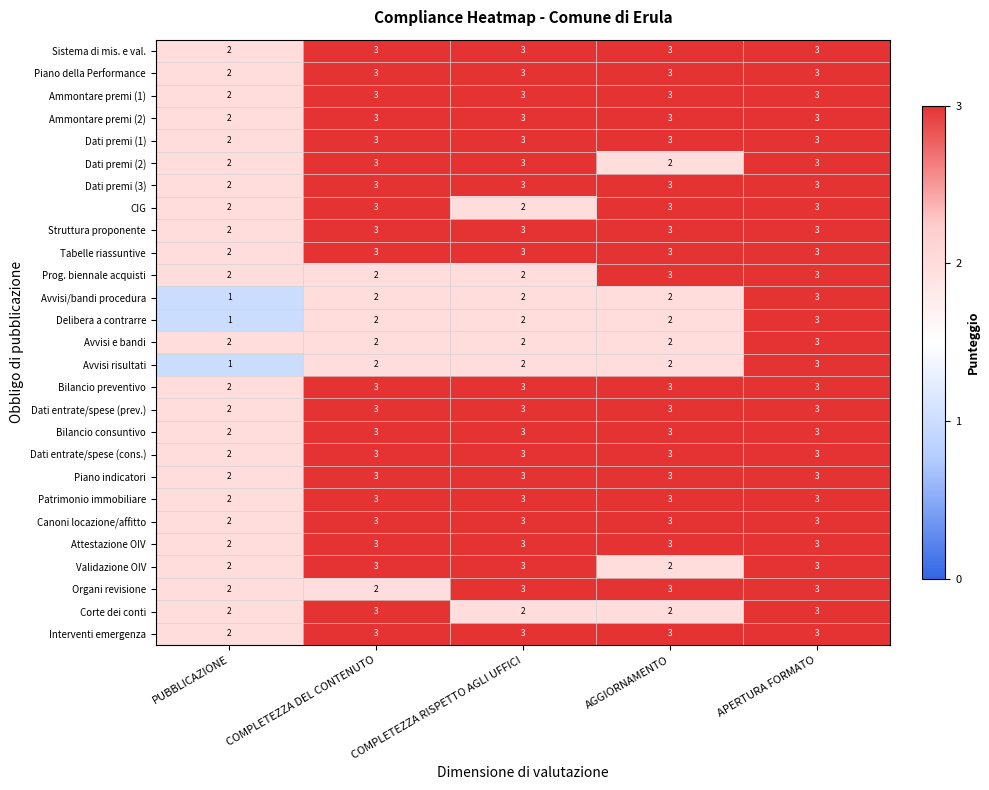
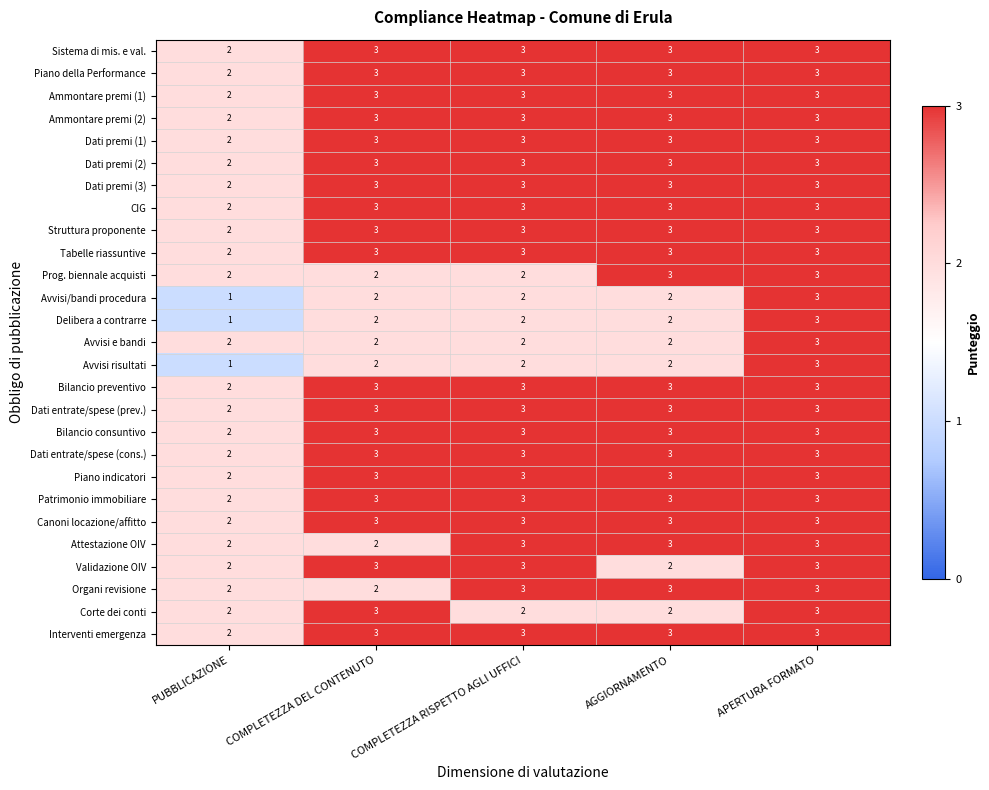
  {
    "Sistema di mis. e val.": {
      "PUBBLICAZIONE": 2,
      "COMPLETEZZA DEL CONTENUTO": 3,
      "COMPLETEZZA RISPETTO AGLI UFFICI": 3,
      "AGGIORNAMENTO": 3,
      "APERTURA FORMATO": 3
    },
    "Piano della Performance": {
      "PUBBLICAZIONE": 2,
      "COMPLETEZZA DEL CONTENUTO": 3,
      "COMPLETEZZA RISPETTO AGLI UFFICI": 3,
      "AGGIORNAMENTO": 3,
      "APERTURA FORMATO": 3
    },
    "Ammontare premi (1)": {
      "PUBBLICAZIONE": 2,
      "COMPLETEZZA DEL CONTENUTO": 3,
      "COMPLETEZZA RISPETTO AGLI UFFICI": 3,
      "AGGIORNAMENTO": 3,
      "APERTURA FORMATO": 3
    },
    "Ammontare premi (2)": {
      "PUBBLICAZIONE": 2,
      "COMPLETEZZA DEL CONTENUTO": 3,
      "COMPLETEZZA RISPETTO AGLI UFFICI": 3,
      "AGGIORNAMENTO": 3,
      "APERTURA FORMATO": 3
    },
    "Dati premi (1)": {
      "PUBBLICAZIONE": 2,
      "COMPLETEZZA DEL CONTENUTO": 3,
      "COMPLETEZZA RISPETTO AGLI UFFICI": 3,
      "AGGIORNAMENTO": 3,
      "APERTURA FORMATO": 3
    },
    "Dati premi (2)": {
      "PUBBLICAZIONE": 2,
      "COMPLETEZZA DEL CONTENUTO": 3,
      "COMPLETEZZA RISPETTO AGLI UFFICI": 3,
-     "AGGIORNAMENTO": 2,
+     "AGGIORNAMENTO": 3,
      "APERTURA FORMATO": 3
    },
    "Dati premi (3)": {
      "PUBBLICAZIONE": 2,
      "COMPLETEZZA DEL CONTENUTO": 3,
      "COMPLETEZZA RISPETTO AGLI UFFICI": 3,
      "AGGIORNAMENTO": 3,
      "APERTURA FORMATO": 3
    },
    "CIG": {
      "PUBBLICAZIONE": 2,
      "COMPLETEZZA DEL CONTENUTO": 3,
-     "COMPLETEZZA RISPETTO AGLI UFFICI": 2,
+     "COMPLETEZZA RISPETTO AGLI UFFICI": 3,
      "AGGIORNAMENTO": 3,
      "APERTURA FORMATO": 3
    },
    "Struttura proponente": {
      "PUBBLICAZIONE": 2,
      "COMPLETEZZA DEL CONTENUTO": 3,
      "COMPLETEZZA RISPETTO AGLI UFFICI": 3,
      "AGGIORNAMENTO": 3,
      "APERTURA FORMATO": 3
    },
    "Tabelle riassuntive": {
      "PUBBLICAZIONE": 2,
      "COMPLETEZZA DEL CONTENUTO": 3,
      "COMPLETEZZA RISPETTO AGLI UFFICI": 3,
      "AGGIORNAMENTO": 3,
      "APERTURA FORMATO": 3
    },
    "Prog. biennale acquisti": {
      "PUBBLICAZIONE": 2,
      "COMPLETEZZA DEL CONTENUTO": 2,
      "COMPLETEZZA RISPETTO AGLI UFFICI": 2,
      "AGGIORNAMENTO": 3,
      "APERTURA FORMATO": 3
    },
    "Avvisi/bandi procedura": {
      "PUBBLICAZIONE": 1,
      "COMPLETEZZA DEL CONTENUTO": 2,
      "COMPLETEZZA RISPETTO AGLI UFFICI": 2,
      "AGGIORNAMENTO": 2,
      "APERTURA FORMATO": 3
    },
    "Delibera a contrarre": {
      "PUBBLICAZIONE": 1,
      "COMPLETEZZA DEL CONTENUTO": 2,
      "COMPLETEZZA RISPETTO AGLI UFFICI": 2,
      "AGGIORNAMENTO": 2,
      "APERTURA FORMATO": 3
    },
    "Avvisi e bandi": {
      "PUBBLICAZIONE": 2,
      "COMPLETEZZA DEL CONTENUTO": 2,
      "COMPLETEZZA RISPETTO AGLI UFFICI": 2,
      "AGGIORNAMENTO": 2,
      "APERTURA FORMATO": 3
    },
    "Avvisi risultati": {
      "PUBBLICAZIONE": 1,
      "COMPLETEZZA DEL CONTENUTO": 2,
      "COMPLETEZZA RISPETTO AGLI UFFICI": 2,
      "AGGIORNAMENTO": 2,
      "APERTURA FORMATO": 3
    },
    "Bilancio preventivo": {
      "PUBBLICAZIONE": 2,
      "COMPLETEZZA DEL CONTENUTO": 3,
      "COMPLETEZZA RISPETTO AGLI UFFICI": 3,
      "AGGIORNAMENTO": 3,
      "APERTURA FORMATO": 3
    },
    "Dati entrate/spese (prev.)": {
      "PUBBLICAZIONE": 2,
      "COMPLETEZZA DEL CONTENUTO": 3,
      "COMPLETEZZA RISPETTO AGLI UFFICI": 3,
      "AGGIORNAMENTO": 3,
      "APERTURA FORMATO": 3
    },
    "Bilancio consuntivo": {
      "PUBBLICAZIONE": 2,
      "COMPLETEZZA DEL CONTENUTO": 3,
      "COMPLETEZZA RISPETTO AGLI UFFICI": 3,
      "AGGIORNAMENTO": 3,
      "APERTURA FORMATO": 3
    },
    "Dati entrate/spese (cons.)": {
      "PUBBLICAZIONE": 2,
      "COMPLETEZZA DEL CONTENUTO": 3,
      "COMPLETEZZA RISPETTO AGLI UFFICI": 3,
      "AGGIORNAMENTO": 3,
      "APERTURA FORMATO": 3
    },
    "Piano indicatori": {
      "PUBBLICAZIONE": 2,
      "COMPLETEZZA DEL CONTENUTO": 3,
      "COMPLETEZZA RISPETTO AGLI UFFICI": 3,
      "AGGIORNAMENTO": 3,
      "APERTURA FORMATO": 3
    },
    "Patrimonio immobiliare": {
      "PUBBLICAZIONE": 2,
      "COMPLETEZZA DEL CONTENUTO": 3,
      "COMPLETEZZA RISPETTO AGLI UFFICI": 3,
      "AGGIORNAMENTO": 3,
      "APERTURA FORMATO": 3
    },
    "Canoni locazione/affitto": {
      "PUBBLICAZIONE": 2,
      "COMPLETEZZA DEL CONTENUTO": 3,
      "COMPLETEZZA RISPETTO AGLI UFFICI": 3,
      "AGGIORNAMENTO": 3,
      "APERTURA FORMATO": 3
    },
    "Attestazione OIV": {
      "PUBBLICAZIONE": 2,
-     "COMPLETEZZA DEL CONTENUTO": 3,
+     "COMPLETEZZA DEL CONTENUTO": 2,
      "COMPLETEZZA RISPETTO AGLI UFFICI": 3,
      "AGGIORNAMENTO": 3,
      "APERTURA FORMATO": 3
    },
    "Validazione OIV": {
      "PUBBLICAZIONE": 2,
      "COMPLETEZZA DEL CONTENUTO": 3,
      "COMPLETEZZA RISPETTO AGLI UFFICI": 3,
      "AGGIORNAMENTO": 2,
      "APERTURA FORMATO": 3
    },
    "Organi revisione": {
      "PUBBLICAZIONE": 2,
      "COMPLETEZZA DEL CONTENUTO": 2,
      "COMPLETEZZA RISPETTO AGLI UFFICI": 3,
      "AGGIORNAMENTO": 3,
      "APERTURA FORMATO": 3
    },
    "Corte dei conti": {
      "PUBBLICAZIONE": 2,
      "COMPLETEZZA DEL CONTENUTO": 3,
      "COMPLETEZZA RISPETTO AGLI UFFICI": 2,
      "AGGIORNAMENTO": 2,
      "APERTURA FORMATO": 3
    },
    "Interventi emergenza": {
      "PUBBLICAZIONE": 2,
      "COMPLETEZZA DEL CONTENUTO": 3,
      "COMPLETEZZA RISPETTO AGLI UFFICI": 3,
      "AGGIORNAMENTO": 3,
      "APERTURA FORMATO": 3
    }
  }
